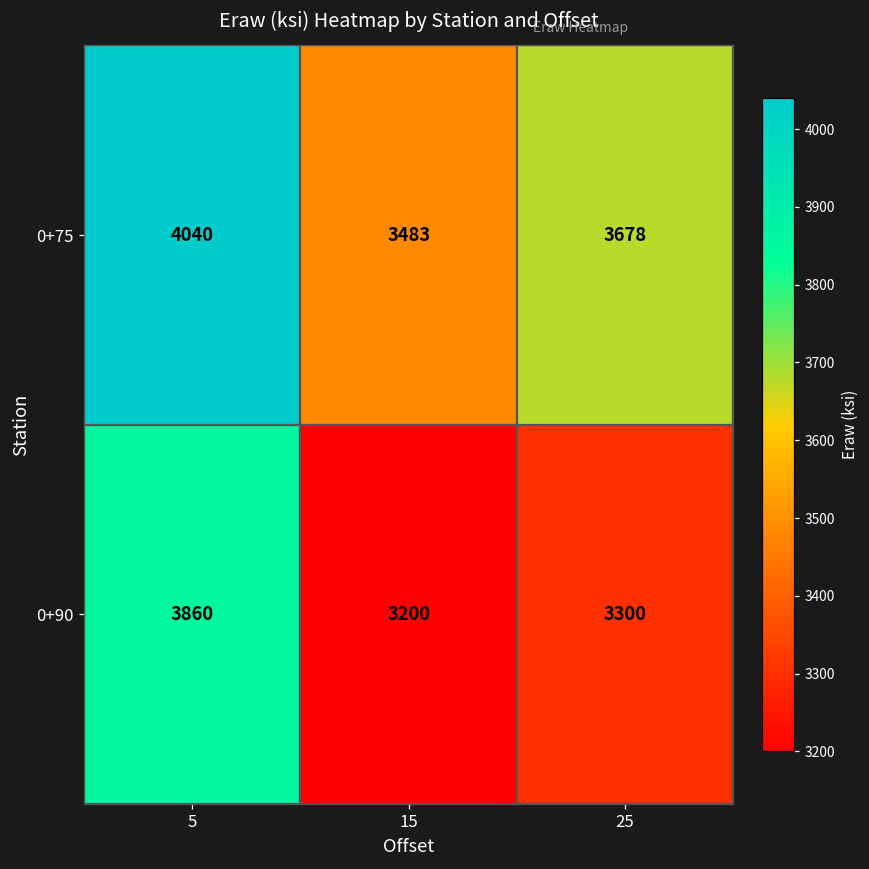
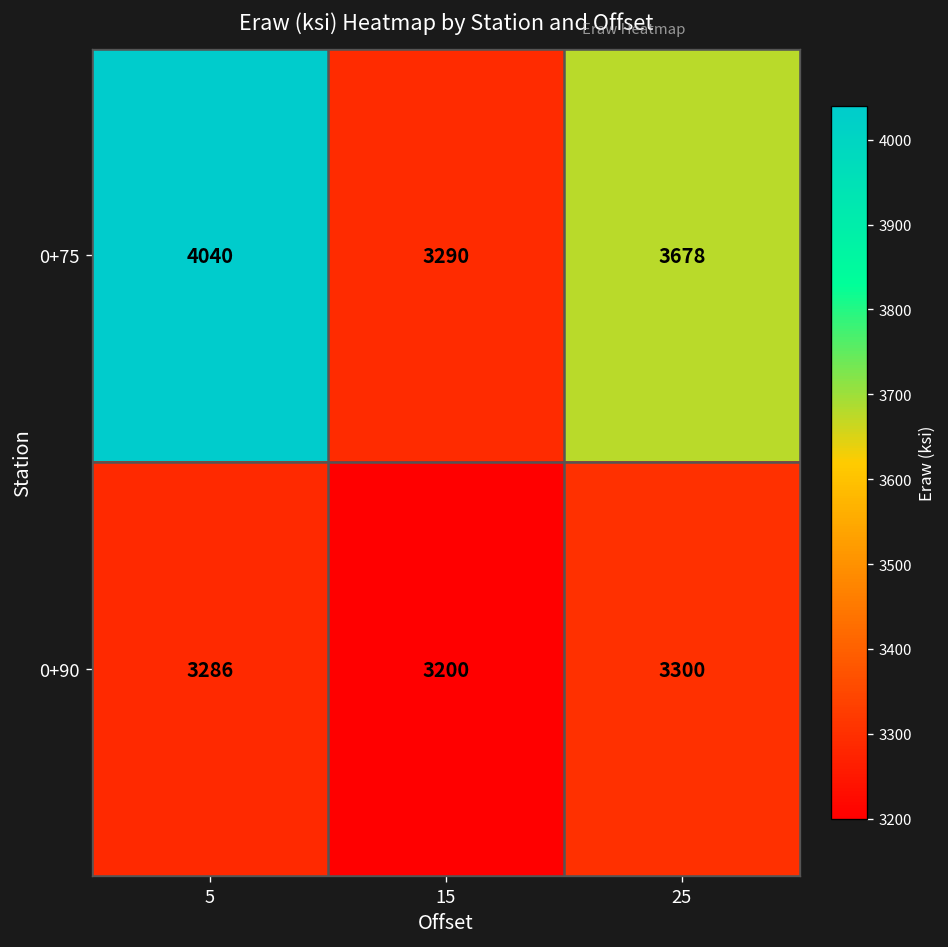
  {
    "0+75": {
      "5": 4040,
-     "15": 3483,
+     "15": 3290,
      "25": 3678
    },
    "0+90": {
-     "5": 3860,
+     "5": 3286,
      "15": 3200,
      "25": 3300
    }
  }
